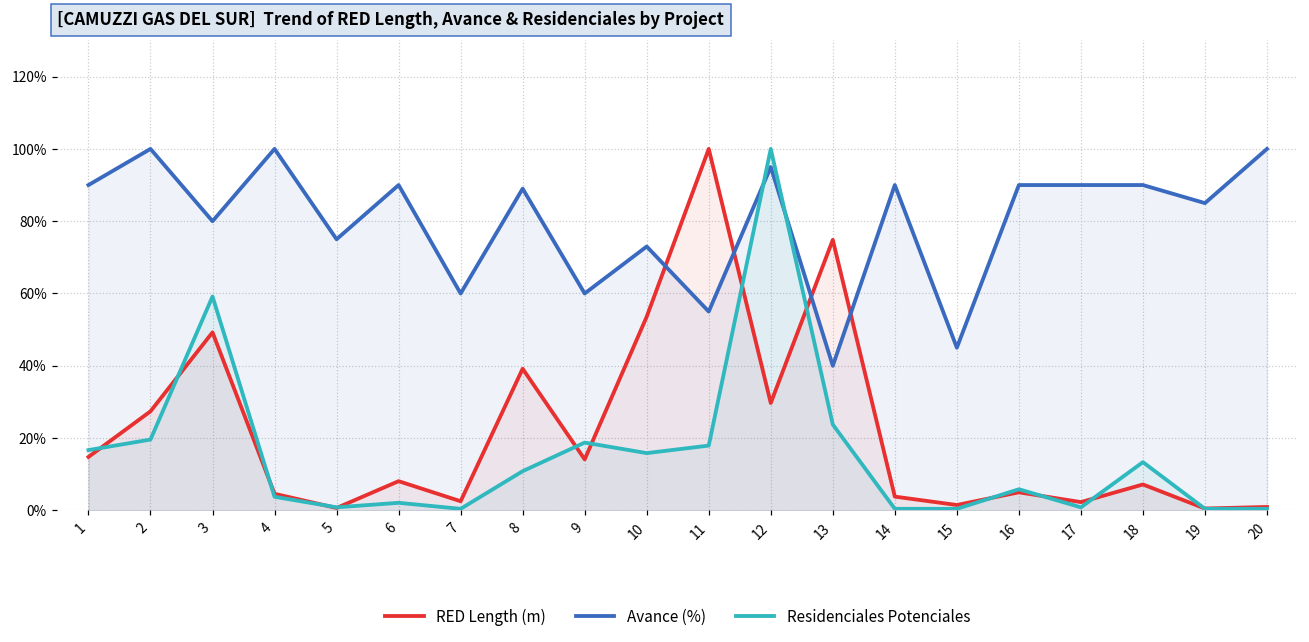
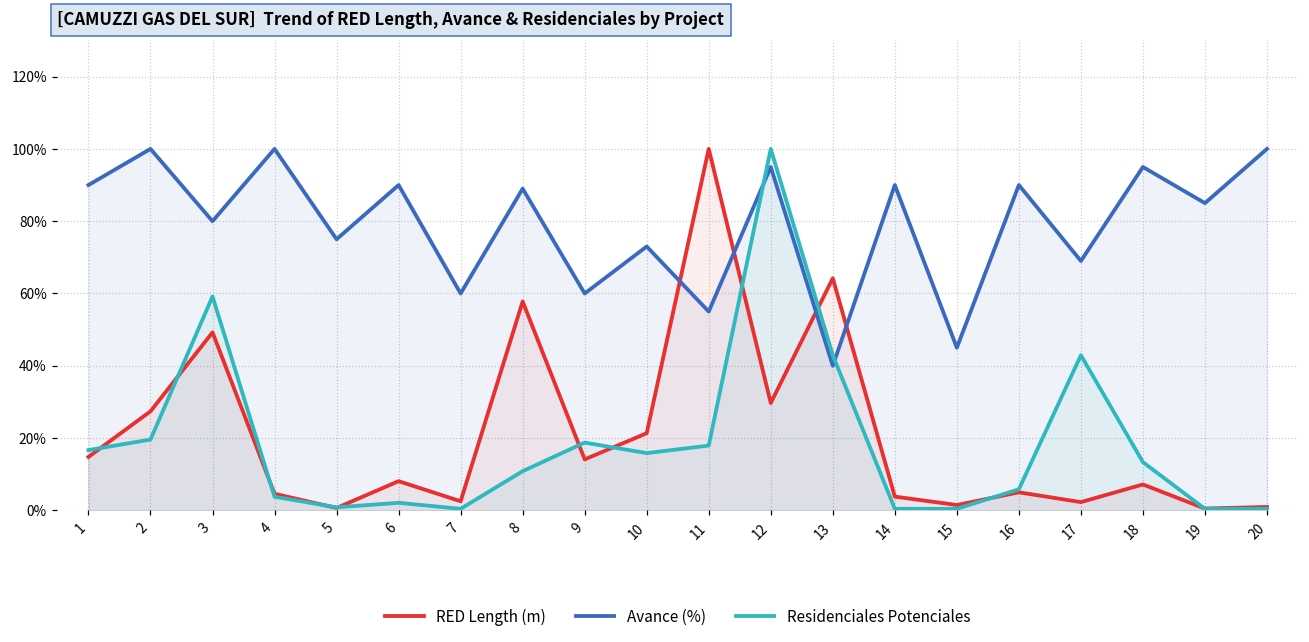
  {
    "RED Length (m)": {
      "1": "15%",
      "2": "27%",
      "3": "49%",
      "4": "5%",
      "6": "8%",
      "7": "3%",
-     "8": "39%",
+     "8": "58%",
      "9": "14%",
-     "10": "54%",
+     "10": "21%",
      "11": "100%",
      "12": "30%",
-     "13": "75%",
+     "13": "64%",
      "14": "4%",
      "15": "1%",
      "16": "5%",
      "17": "2%",
      "18": "7%"
    },
    "Avance (%)": {
      "1": "90%",
      "2": "100%",
      "3": "80%",
      "4": "100%",
      "5": "75%",
      "6": "90%",
      "7": "60%",
      "8": "89%",
      "9": "60%",
      "10": "73%",
      "11": "55%",
      "12": "95%",
      "13": "40%",
      "14": "90%",
      "15": "45%",
      "16": "90%",
-     "17": "90%",
-     "18": "90%",
+     "17": "69%",
+     "18": "95%",
      "19": "85%",
      "20": "100%"
    },
    "Residenciales Potenciales": {
      "1": "17%",
      "2": "20%",
      "3": "59%",
      "4": "4%",
      "6": "2%",
      "7": "0%",
      "8": "11%",
      "9": "19%",
      "10": "16%",
      "11": "18%",
      "12": "100%",
-     "13": "24%",
+     "13": "43%",
      "14": "0%",
      "15": "0%",
      "16": "6%",
-     "17": "1%",
+     "17": "43%",
      "18": "13%"
    }
  }
